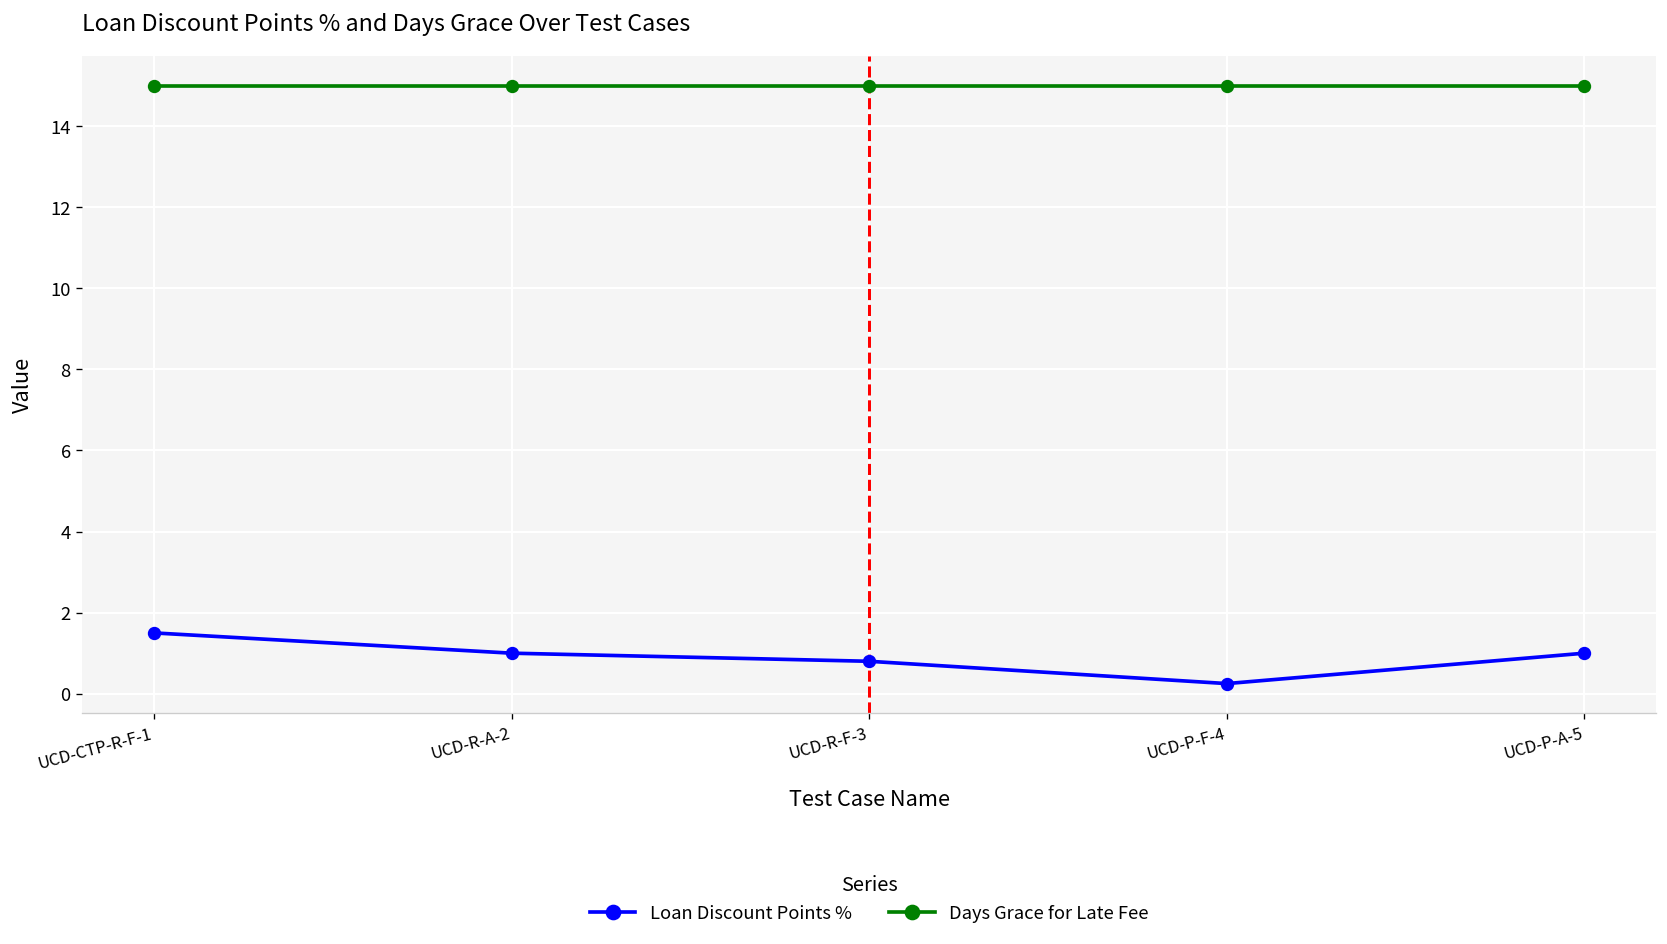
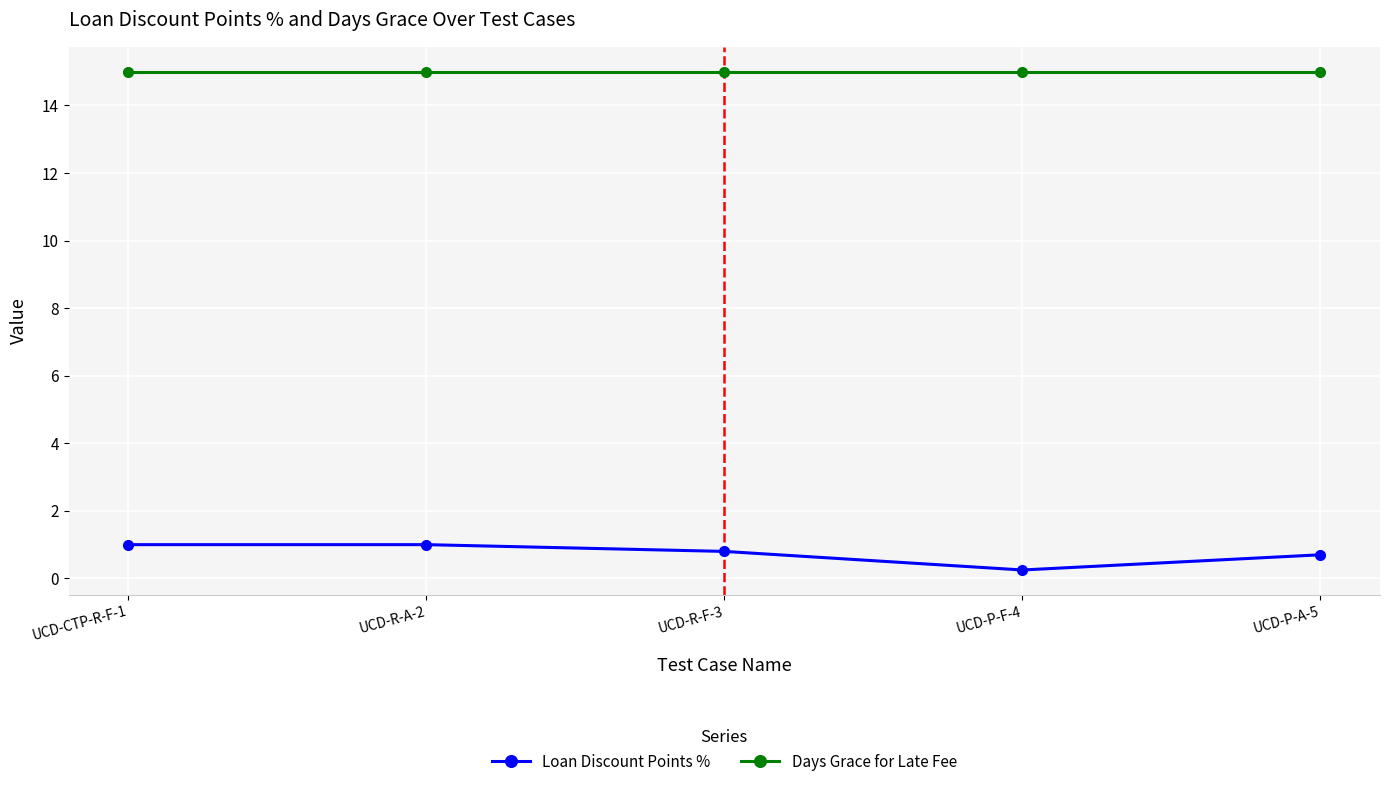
  {
    "Loan Discount Points %": {
-     "UCD-CTP-R-F-1": 1.5,
+     "UCD-CTP-R-F-1": 1.0,
      "UCD-R-A-2": 1.0,
      "UCD-R-F-3": 0.8,
      "UCD-P-F-4": 0.3,
-     "UCD-P-A-5": 1.0
+     "UCD-P-A-5": 0.7
    },
    "Days Grace for Late Fee": {
      "UCD-CTP-R-F-1": 15.0,
      "UCD-R-A-2": 15.0,
      "UCD-R-F-3": 15.0,
      "UCD-P-F-4": 15.0,
      "UCD-P-A-5": 15.0
    }
  }
